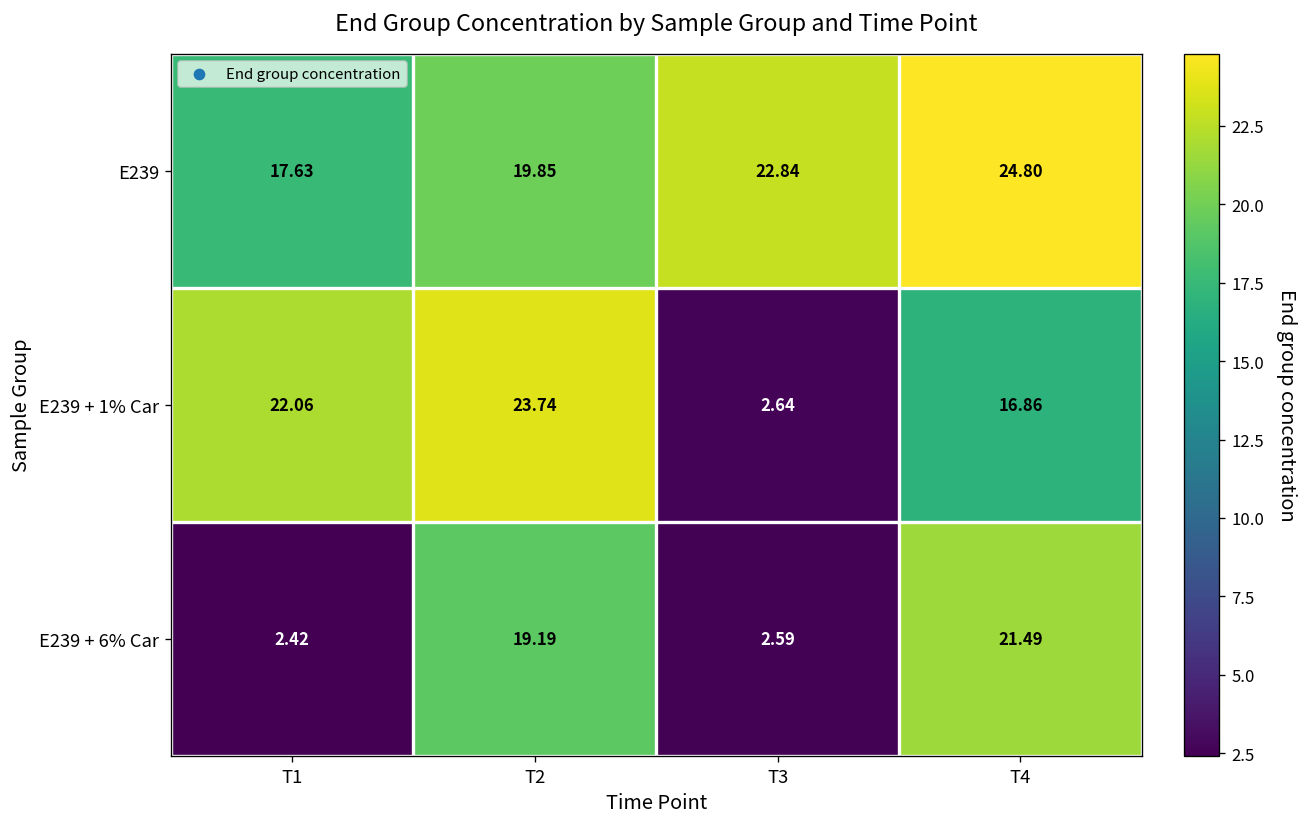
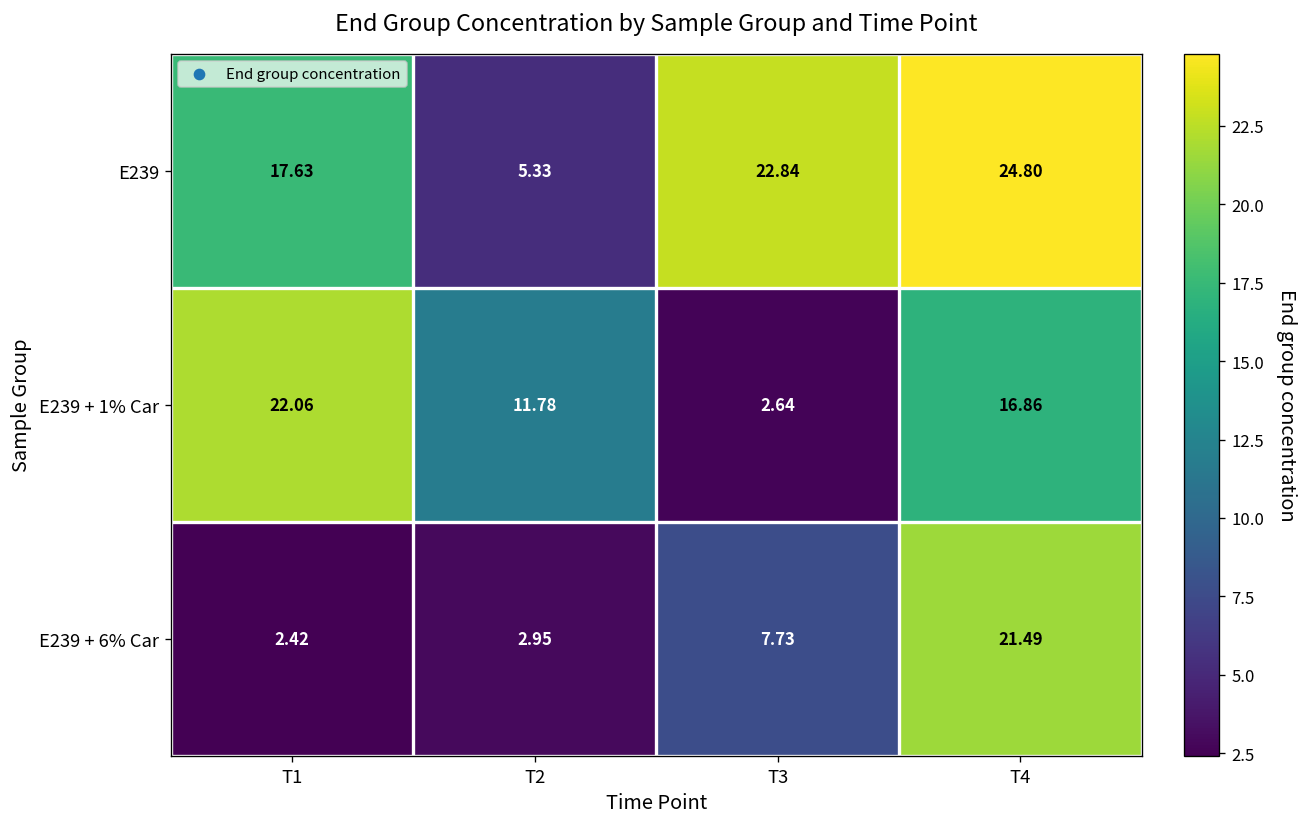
  {
    "E239": {
      "T1": 17.63,
-     "T2": 19.85,
+     "T2": 5.33,
      "T3": 22.84,
      "T4": 24.80
    },
    "E239 + 1% Car": {
      "T1": 22.06,
-     "T2": 23.74,
+     "T2": 11.78,
      "T3": 2.64,
      "T4": 16.86
    },
    "E239 + 6% Car": {
      "T1": 2.42,
-     "T2": 19.19,
-     "T3": 2.59,
+     "T2": 2.95,
+     "T3": 7.73,
      "T4": 21.49
    }
  }
